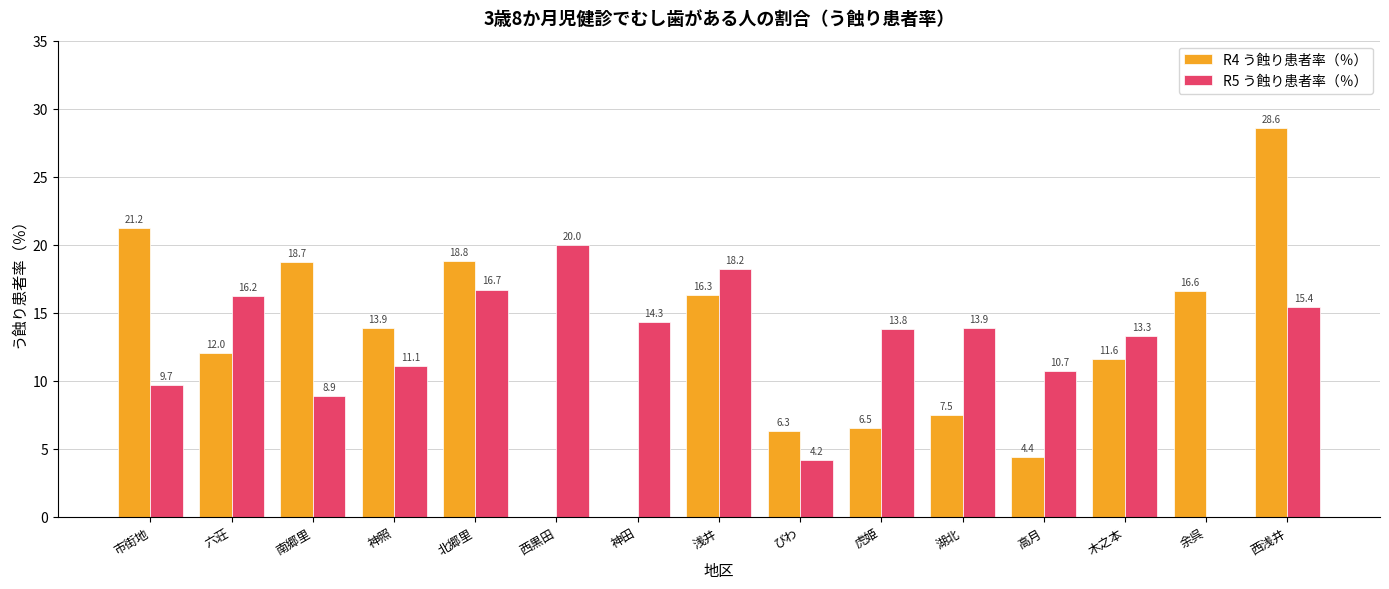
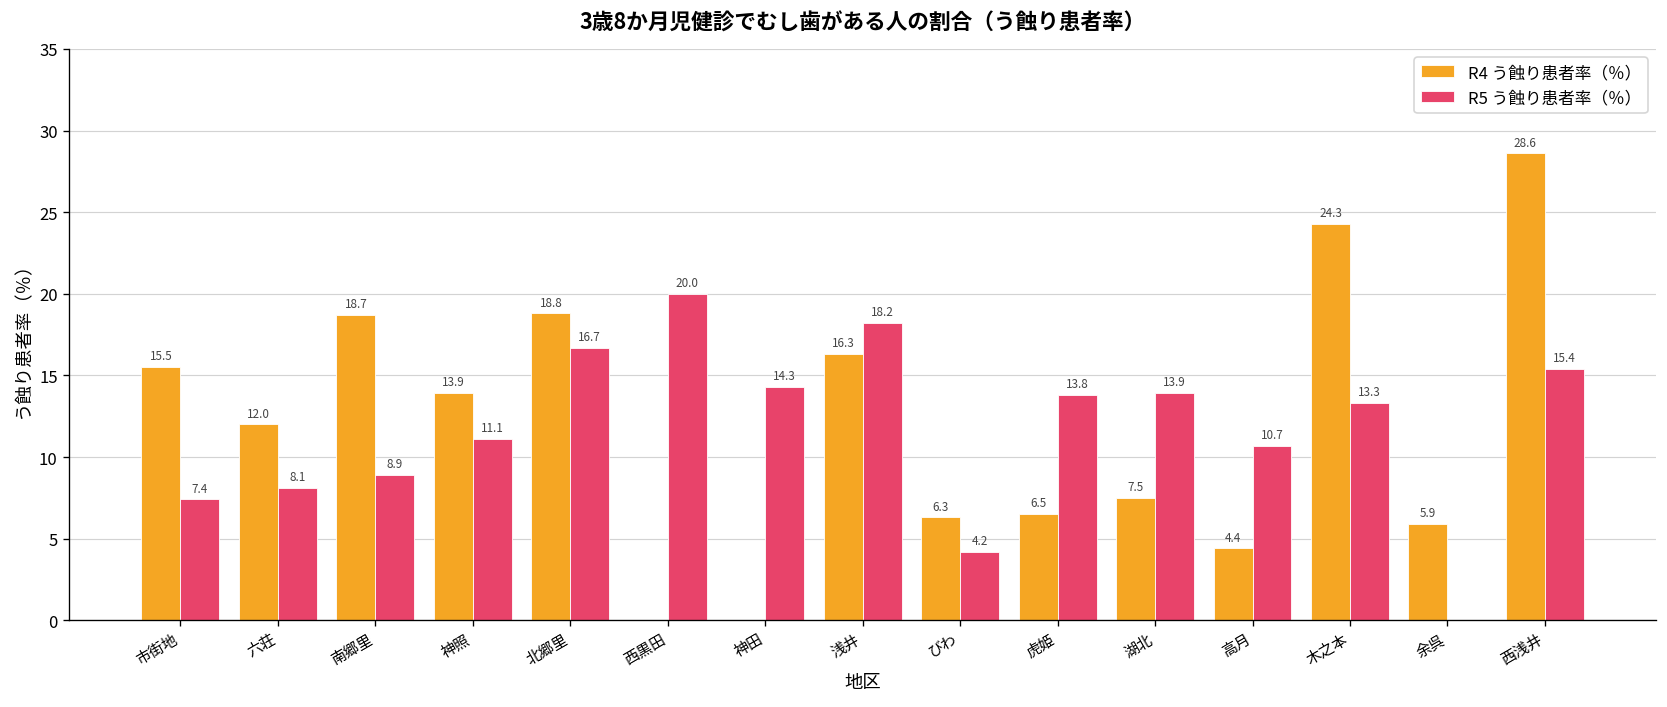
  {
    "R4 う蝕り患者率（％）": {
-     "市街地": 21.2,
+     "市街地": 15.5,
      "六荘": 12.0,
      "南郷里": 18.7,
      "神照": 13.9,
      "北郷里": 18.8,
      "浅井": 16.3,
      "びわ": 6.3,
      "虎姫": 6.5,
      "湖北": 7.5,
      "高月": 4.4,
-     "木之本": 11.6,
-     "余呉": 16.6,
+     "木之本": 24.3,
+     "余呉": 5.9,
      "西浅井": 28.6
    },
    "R5 う蝕り患者率（％）": {
-     "市街地": 9.7,
-     "六荘": 16.2,
+     "市街地": 7.4,
+     "六荘": 8.1,
      "南郷里": 8.9,
      "神照": 11.1,
      "北郷里": 16.7,
      "西黒田": 20.0,
      "神田": 14.3,
      "浅井": 18.2,
      "びわ": 4.2,
      "虎姫": 13.8,
      "湖北": 13.9,
      "高月": 10.7,
      "木之本": 13.3,
      "西浅井": 15.4
    }
  }
